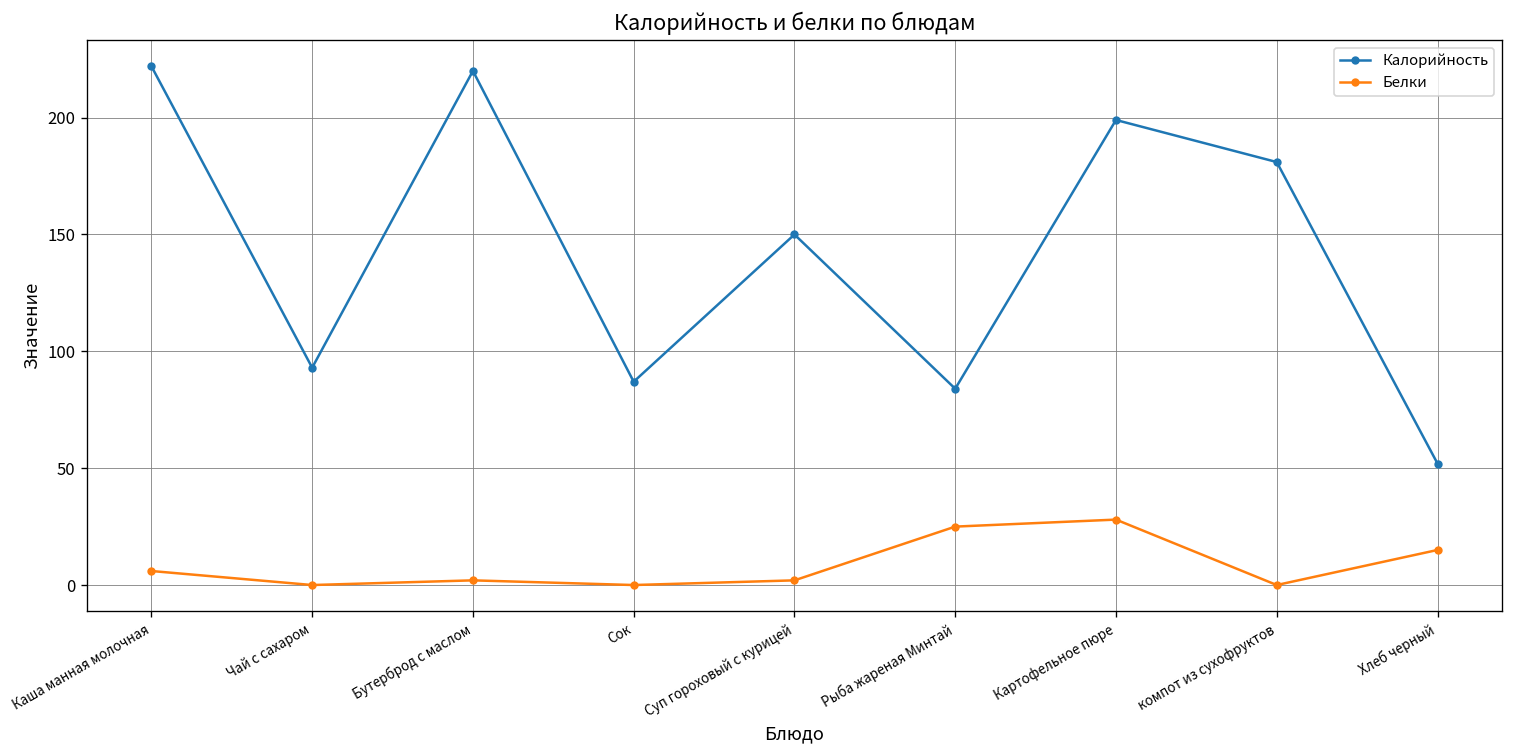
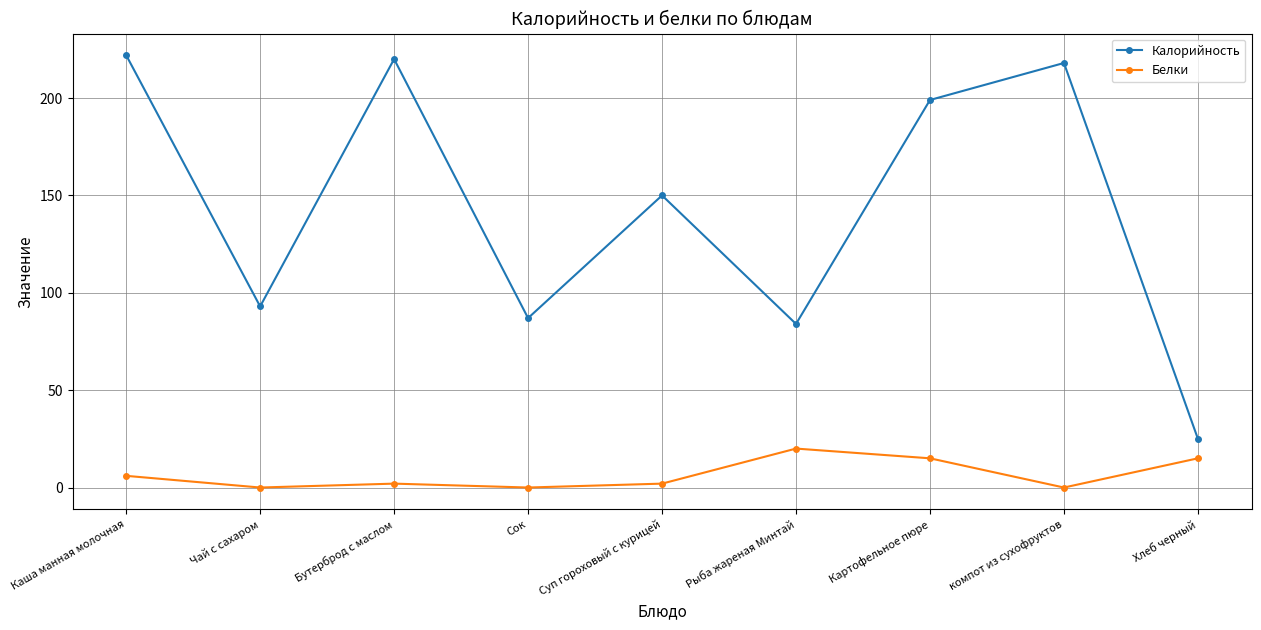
  {
    "Калорийность": {
      "Каша манная молочная": 222,
      "Чай с сахаром": 93,
      "Бутерброд с маслом": 220,
      "Сок": 87,
      "Суп гороховый с курицей": 150,
      "Рыба жареная Минтай": 84,
      "Картофельное пюре": 199,
-     "компот из сухофруктов": 181,
-     "Хлеб черный": 52
+     "компот из сухофруктов": 218,
+     "Хлеб черный": 25
    },
    "Белки": {
      "Каша манная молочная": 6,
      "Чай с сахаром": 0,
      "Бутерброд с маслом": 2,
      "Сок": 0,
      "Суп гороховый с курицей": 2,
-     "Рыба жареная Минтай": 25,
-     "Картофельное пюре": 28,
+     "Рыба жареная Минтай": 20,
+     "Картофельное пюре": 15,
      "компот из сухофруктов": 0,
      "Хлеб черный": 15
    }
  }
